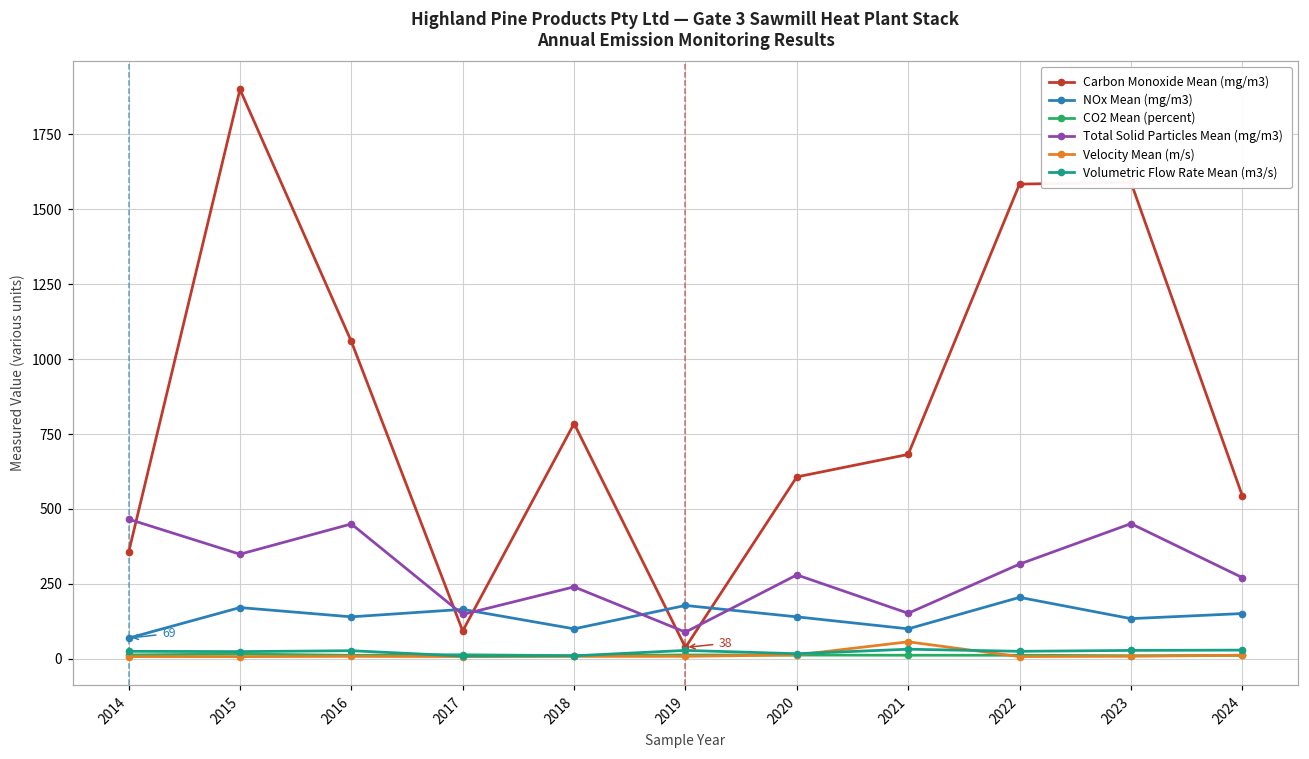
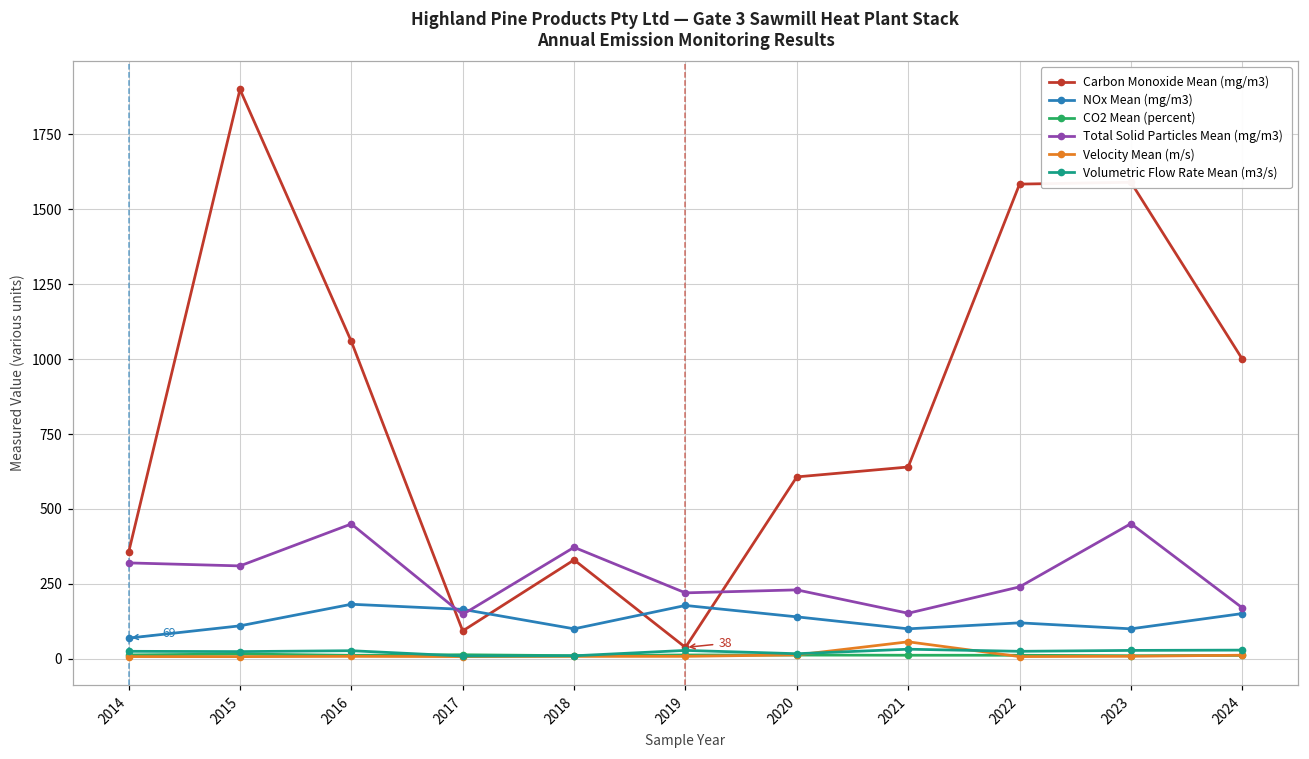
  {
    "Carbon Monoxide Mean (mg/m3)": {
      "2014": 360,
      "2015": 1900,
      "2016": 1060,
      "2017": 90,
-     "2018": 790,
+     "2018": 330,
      "2020": 610,
-     "2021": 680,
+     "2021": 640,
      "2022": 1580,
-     "2024": 540
+     "2024": 1000
    },
    "NOx Mean (mg/m3)": {
-     "2015": 170,
-     "2016": 140,
+     "2015": 110,
+     "2016": 180,
      "2017": 170,
      "2018": 100,
      "2019": 180,
      "2020": 140,
      "2021": 100,
-     "2022": 210,
-     "2023": 130,
+     "2022": 120,
+     "2023": 100,
      "2024": 150
    },
    "Total Solid Particles Mean (mg/m3)": {
-     "2014": 470,
-     "2015": 350,
+     "2014": 320,
+     "2015": 310,
      "2016": 450,
      "2017": 150,
-     "2018": 240,
-     "2019": 90,
-     "2020": 280,
+     "2018": 370,
+     "2019": 220,
+     "2020": 230,
      "2021": 150,
-     "2022": 320,
+     "2022": 240,
      "2023": 450,
-     "2024": 270
+     "2024": 170
    },
    "Velocity Mean (m/s)": {
      "2021": 60
    }
  }
